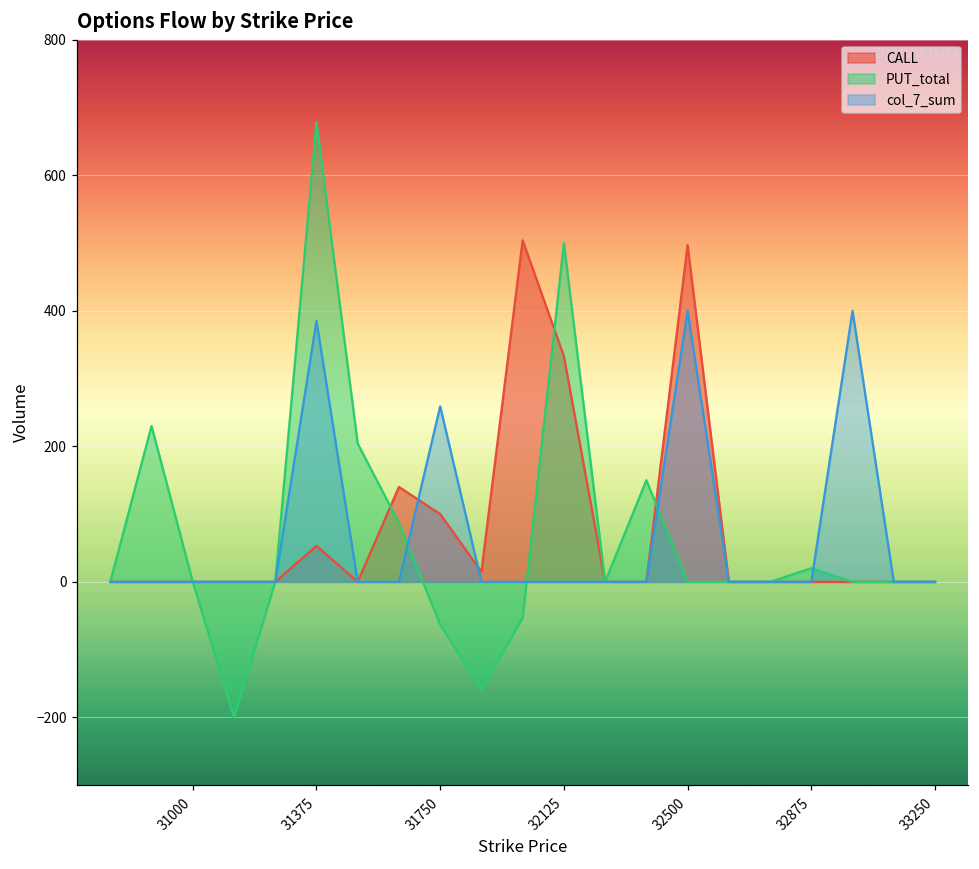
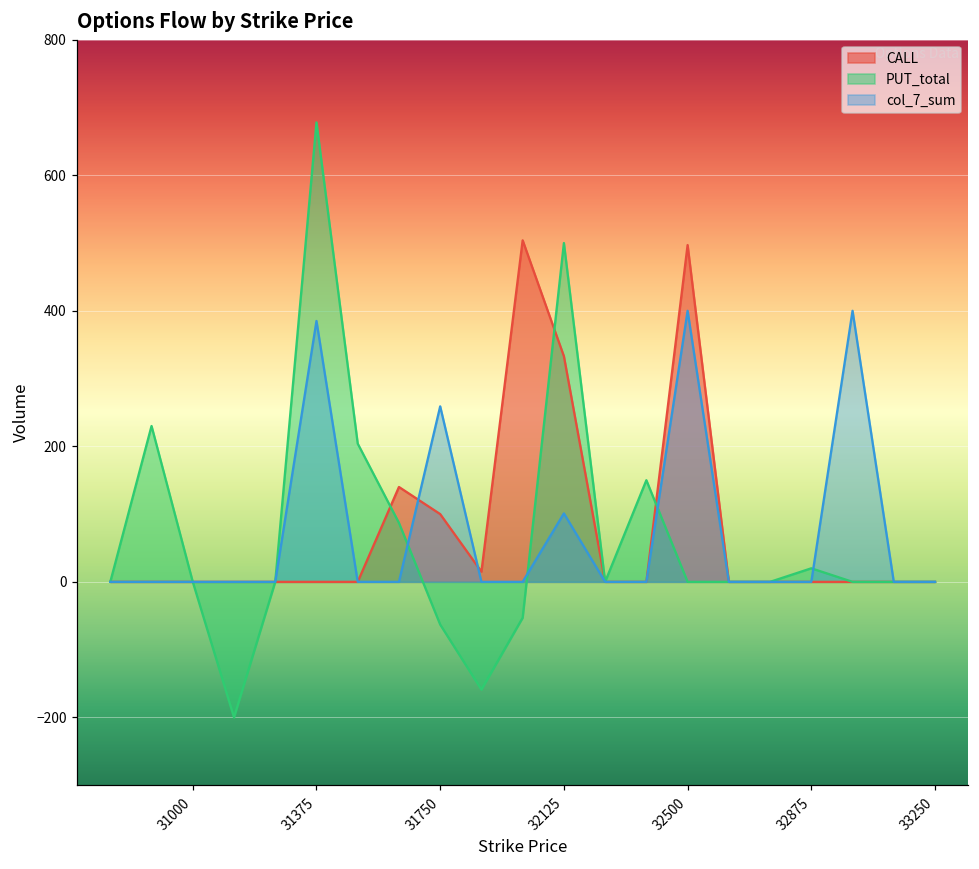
  {
    "CALL": {
-     "31375": 50,
+     "31375": 0,
      "31750": 100,
      "32125": 330,
      "32500": 500
    },
    "col_7_sum": {
      "31375": 390,
      "31750": 260,
-     "32125": 0,
+     "32125": 100,
      "32500": 400
    }
  }
